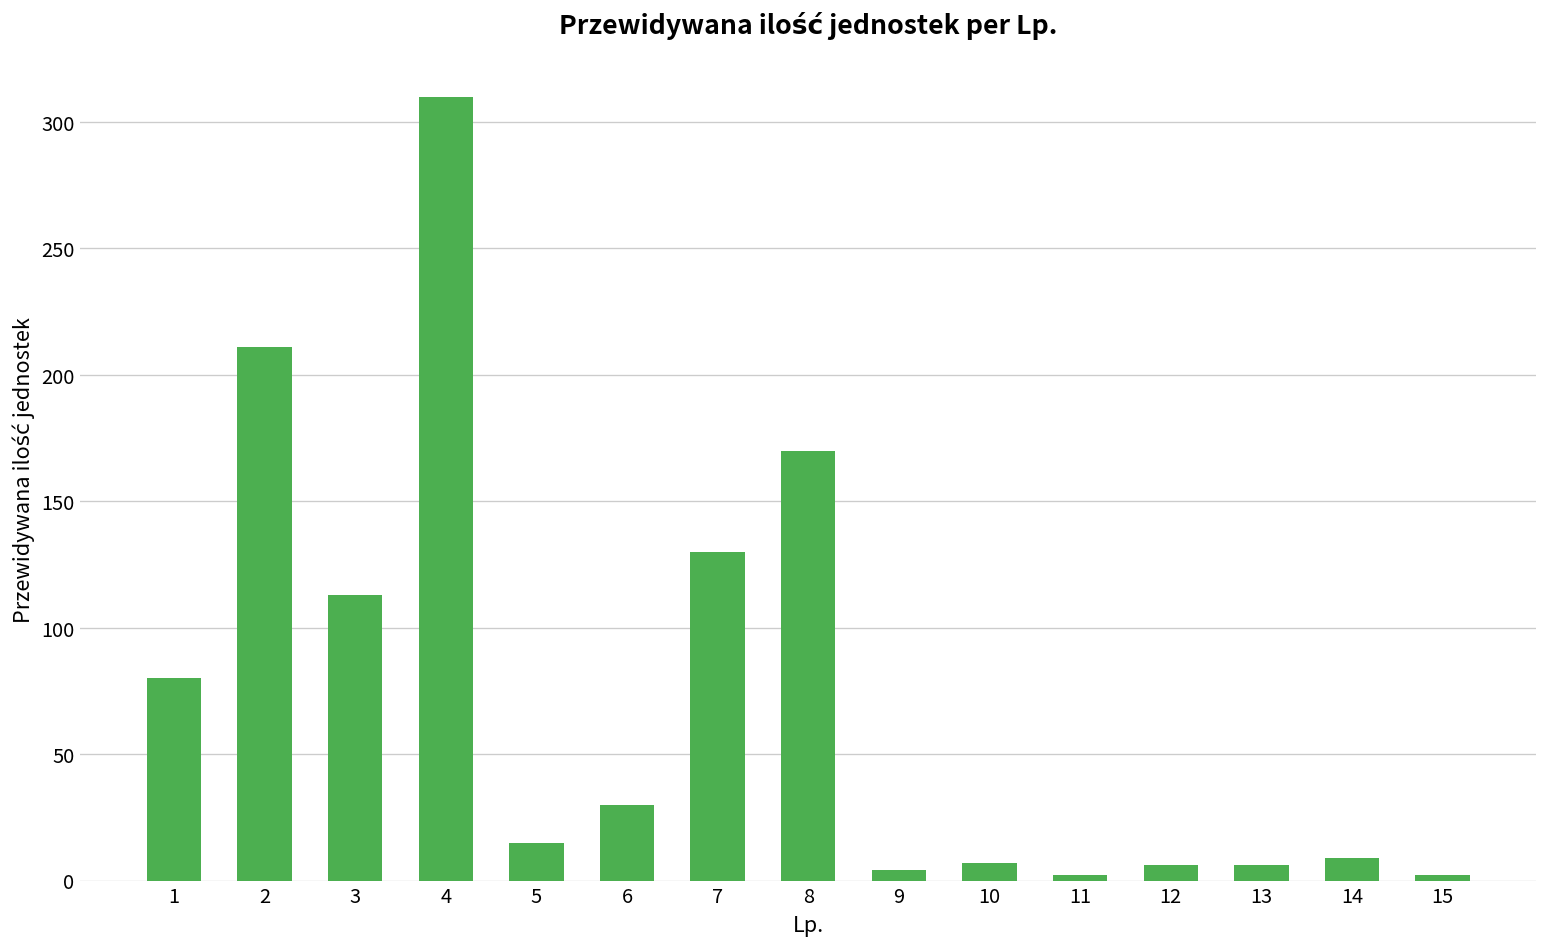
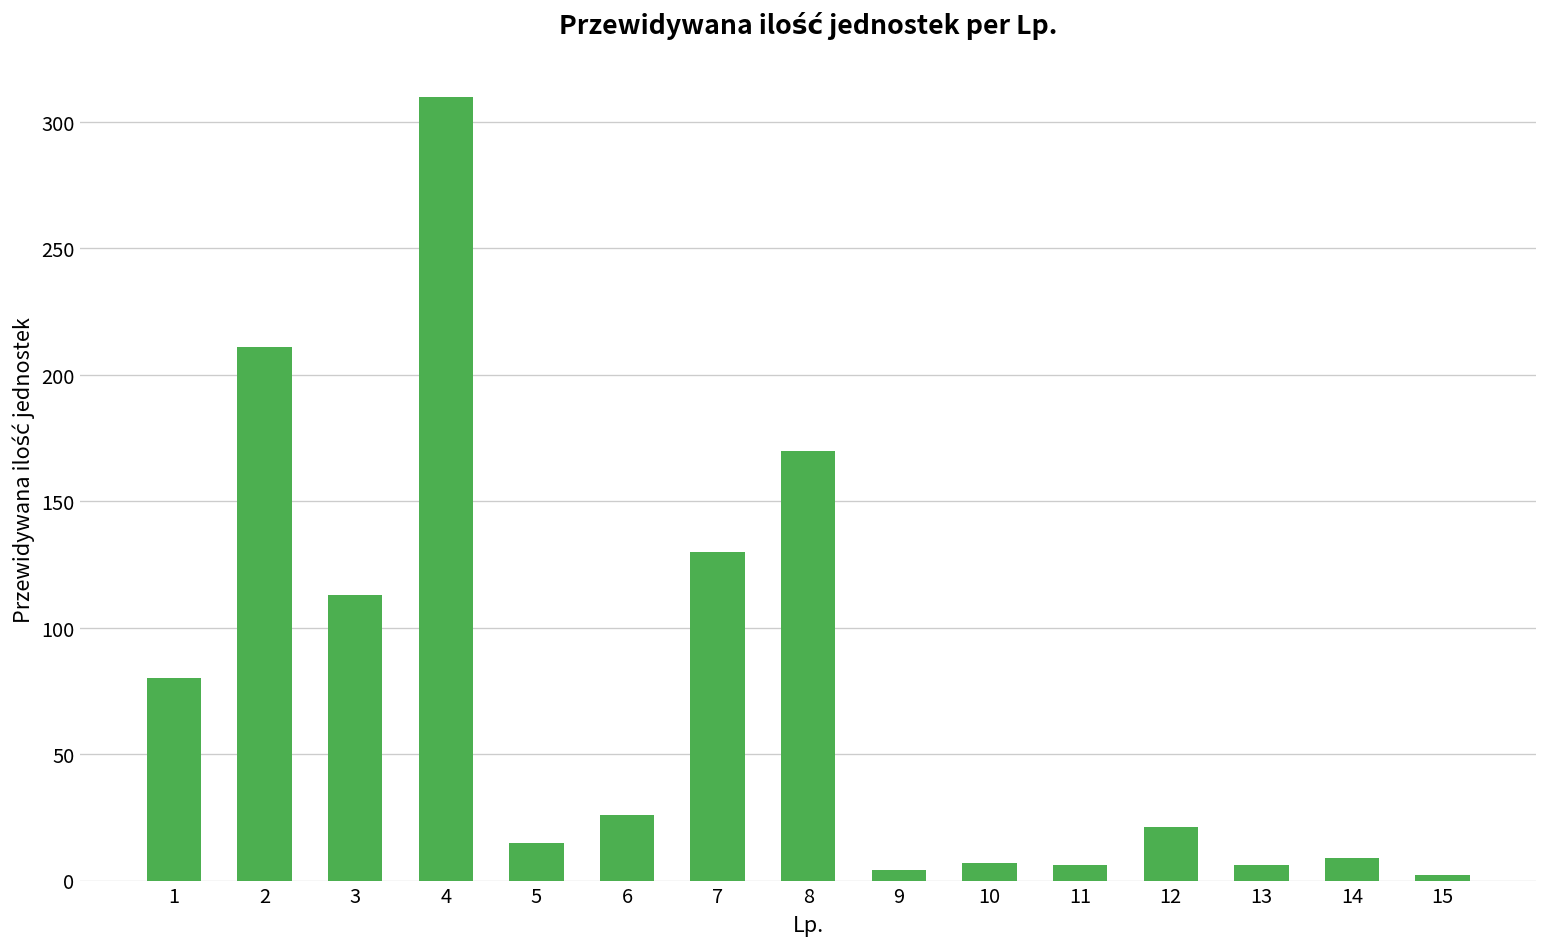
  {
    "1": 80,
    "2": 211,
    "3": 113,
    "4": 310,
    "5": 15,
-   "6": 30,
+   "6": 26,
    "7": 130,
    "8": 170,
    "9": 4,
    "10": 7,
-   "11": 2,
-   "12": 6,
+   "11": 6,
+   "12": 21,
    "13": 6,
    "14": 9,
    "15": 2
  }
